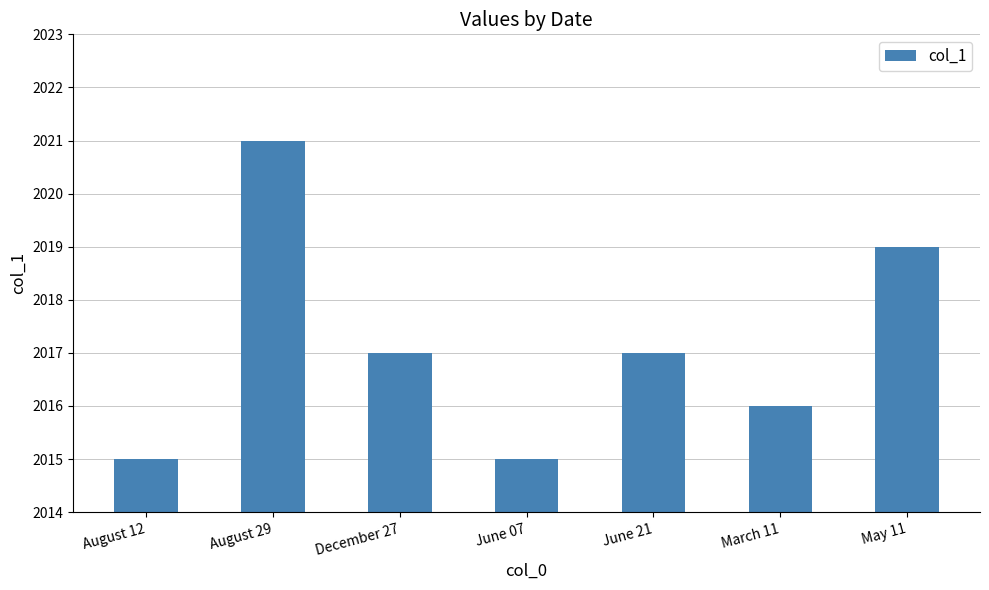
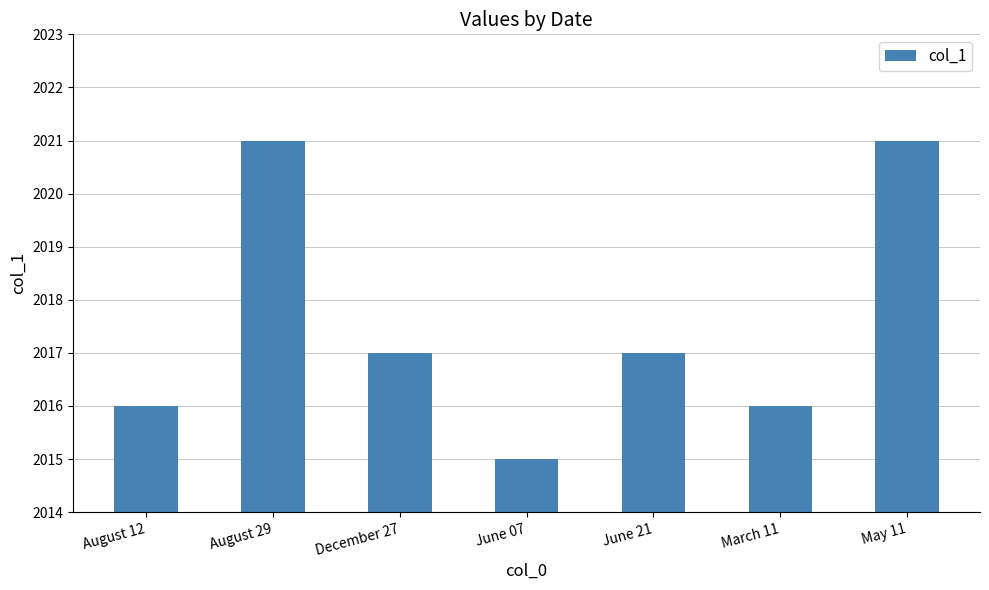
  {
-   "August 12": 2015,
+   "August 12": 2016,
    "August 29": 2021,
    "December 27": 2017,
    "June 07": 2015,
    "June 21": 2017,
    "March 11": 2016,
-   "May 11": 2019
+   "May 11": 2021
  }
